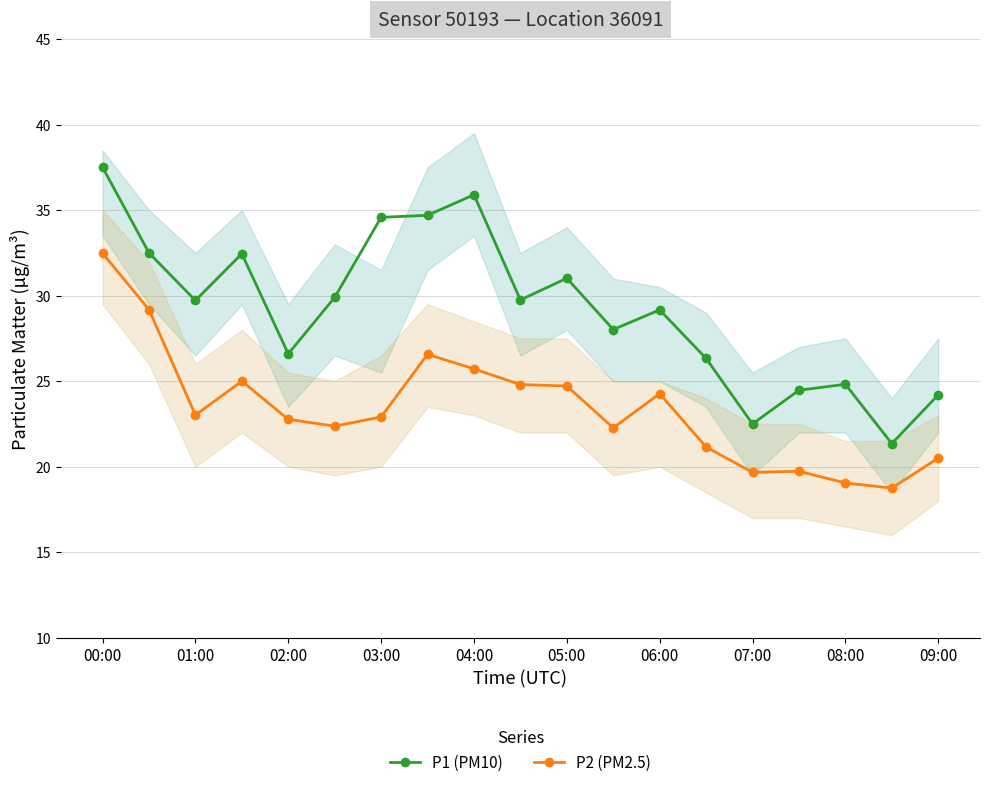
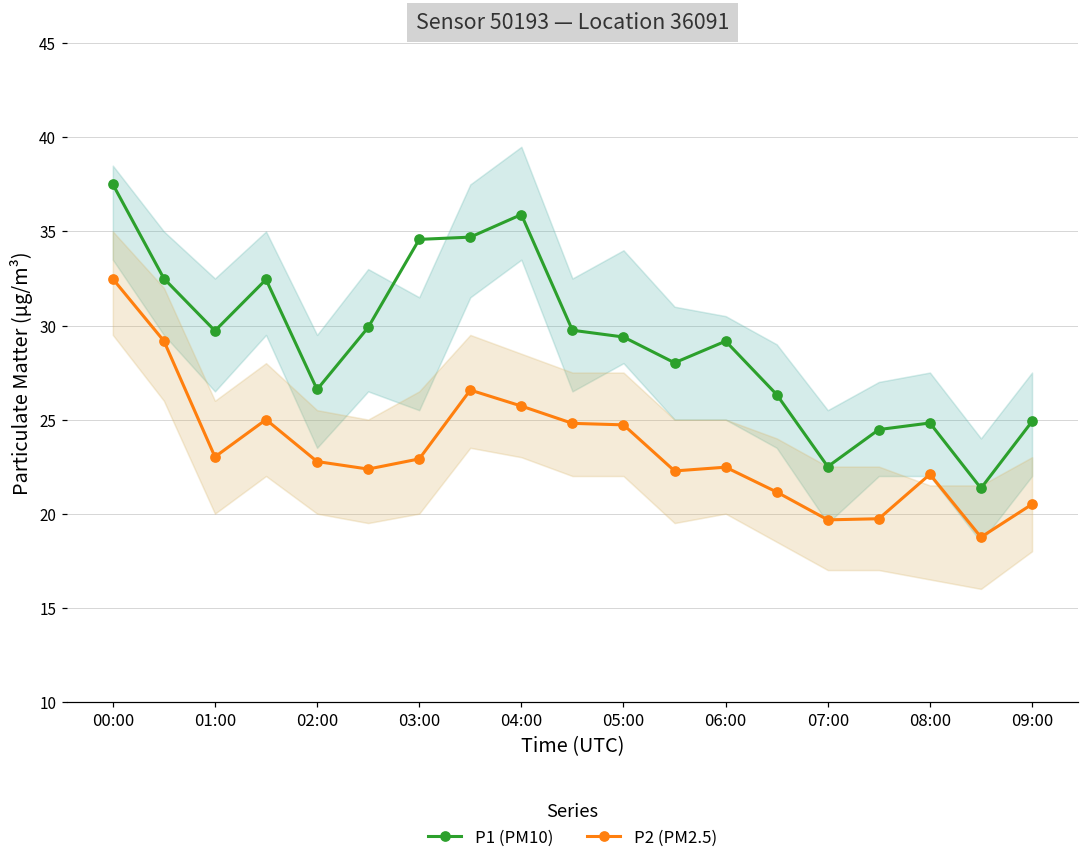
  {
    "P1 (PM10)": {
      "00:00": 37.5,
      "01:00": 29.7,
      "02:00": 26.6,
      "03:00": 34.6,
      "04:00": 35.9,
-     "05:00": 31.0,
+     "05:00": 29.4,
      "06:00": 29.2,
      "08:00": 24.8,
-     "09:00": 24.2
+     "09:00": 24.9
    },
    "P2 (PM2.5)": {
      "00:00": 32.5,
      "01:00": 23.0,
      "02:00": 22.8,
      "03:00": 22.9,
      "04:00": 25.7,
      "05:00": 24.7,
-     "06:00": 24.3,
+     "06:00": 22.5,
      "07:00": 19.7,
-     "08:00": 19.1,
+     "08:00": 22.1,
      "09:00": 20.5
    }
  }
